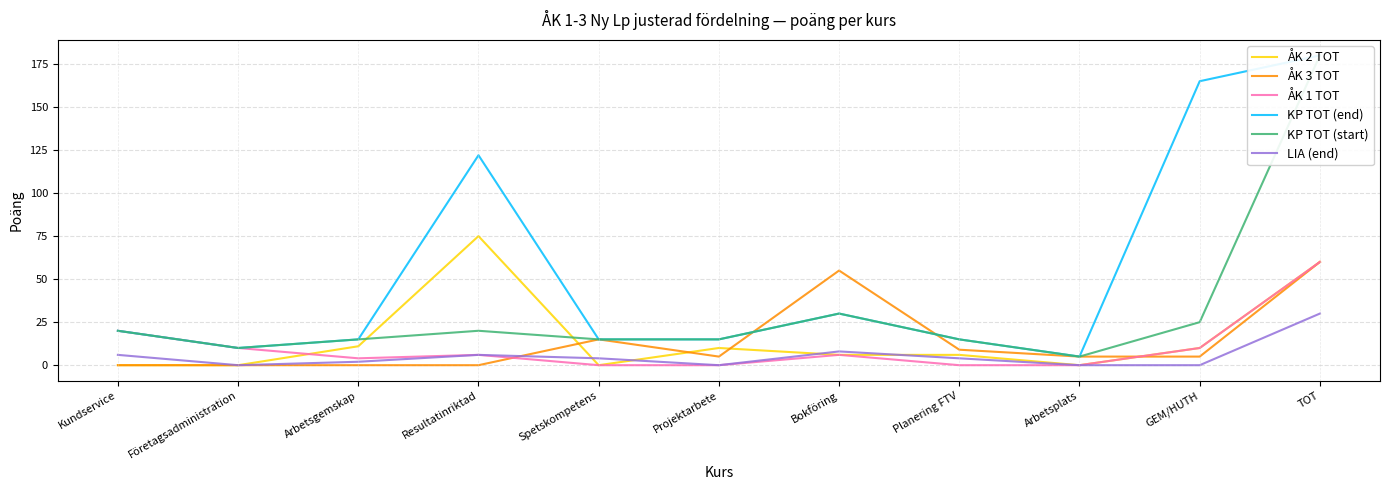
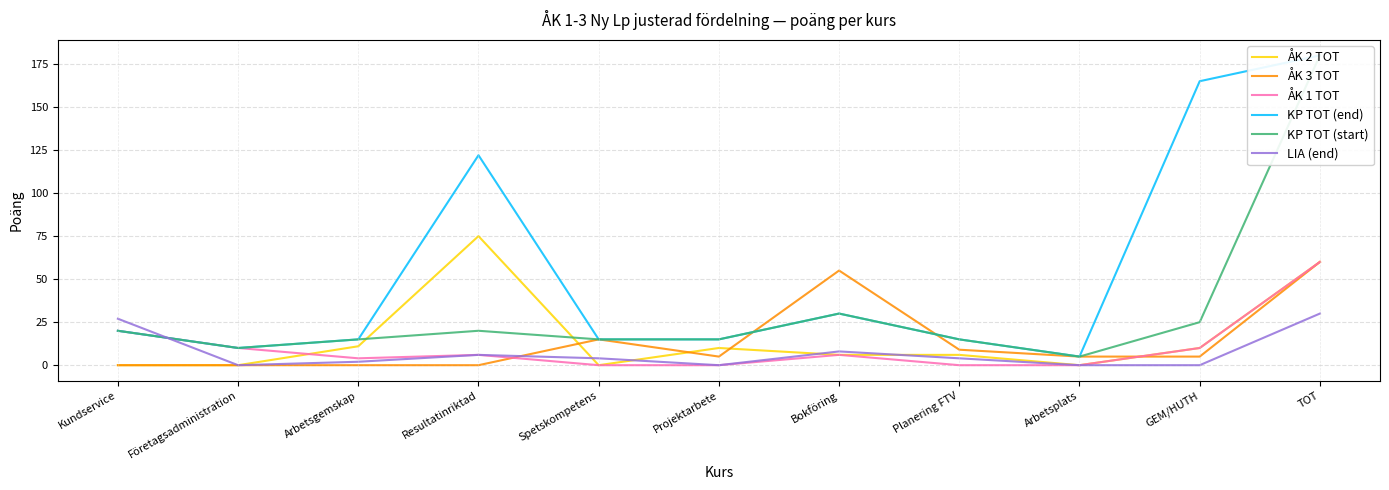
  {
    "ÅK 2 TOT": {
      "Arbetsgemskap": 11,
      "Resultatinriktad": 75,
      "Projektarbete": 10,
      "Planering FTV": 6
    },
    "ÅK 3 TOT": {
      "Arbetsgemskap": 0,
      "Resultatinriktad": 0,
      "Projektarbete": 5,
      "Bokföring": 55,
      "Planering FTV": 9,
      "GEM/HUTH": 5
    },
    "ÅK 1 TOT": {
      "Arbetsgemskap": 4,
      "Planering FTV": 0
    },
    "KP TOT (end)": {
      "Resultatinriktad": 122,
      "GEM/HUTH": 165
    },
    "KP TOT (start)": {
      "Resultatinriktad": 20,
      "GEM/HUTH": 25
    },
    "LIA (end)": {
-     "Kundservice": 6,
+     "Kundservice": 27,
      "Arbetsgemskap": 2,
      "Spetskompetens": 4,
      "Bokföring": 8,
      "Planering FTV": 4,
      "GEM/HUTH": 0,
      "TOT": 30
    }
  }
